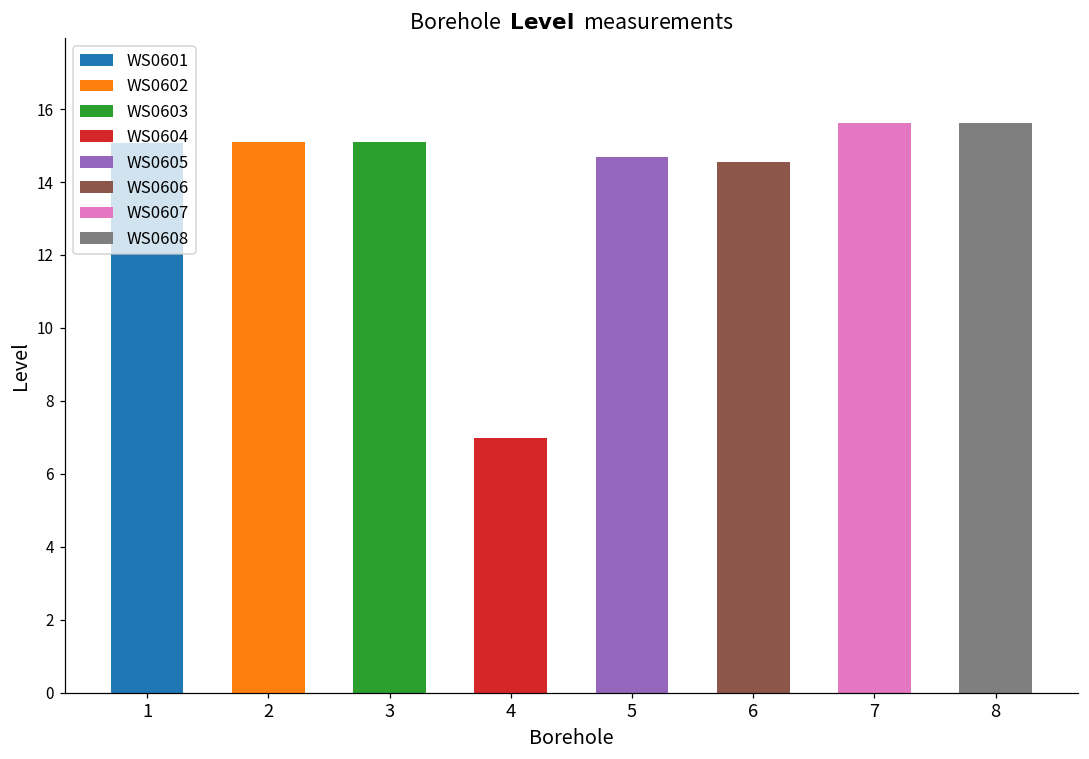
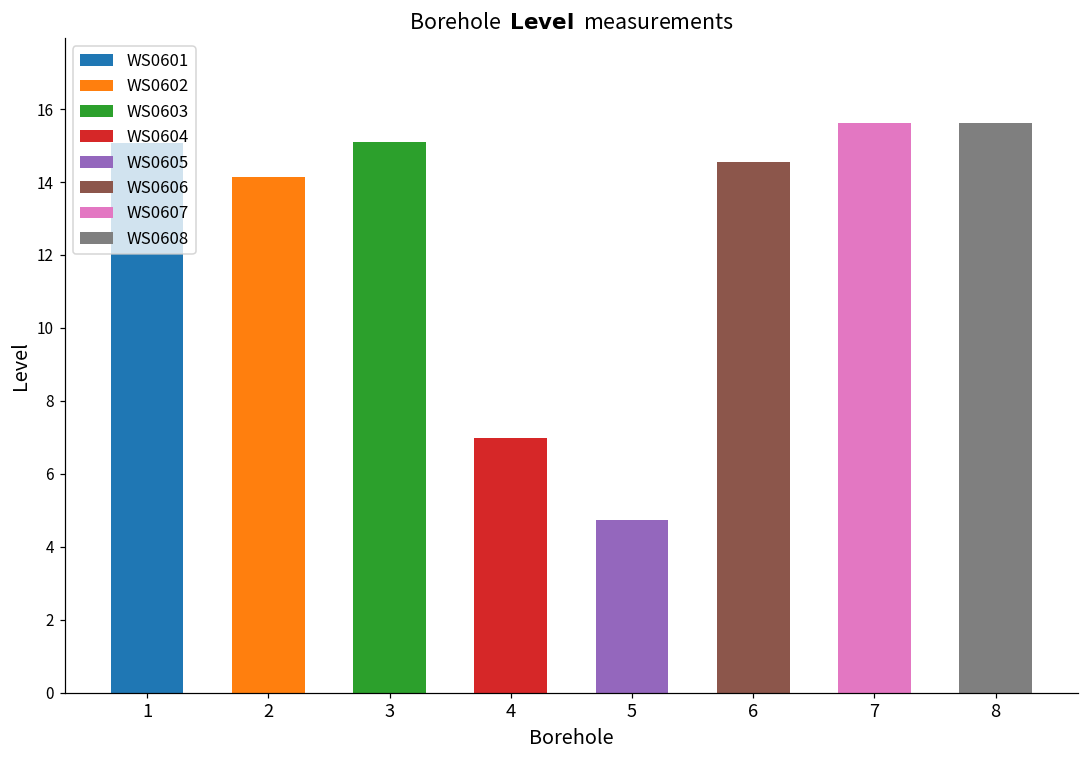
  {
-   "2": 15.1,
+   "2": 14.1,
    "3": 15.1,
    "4": 7.0,
-   "5": 14.7,
+   "5": 4.7,
    "6": 14.6,
    "7": 15.6,
    "8": 15.6
  }
